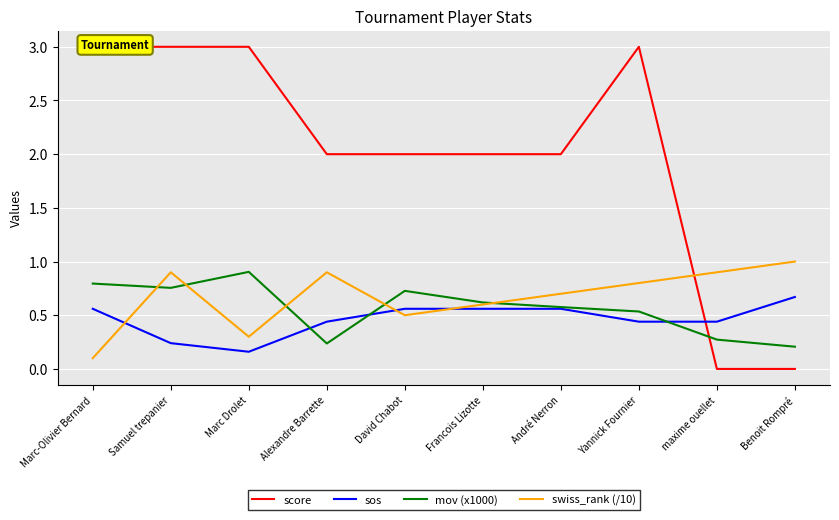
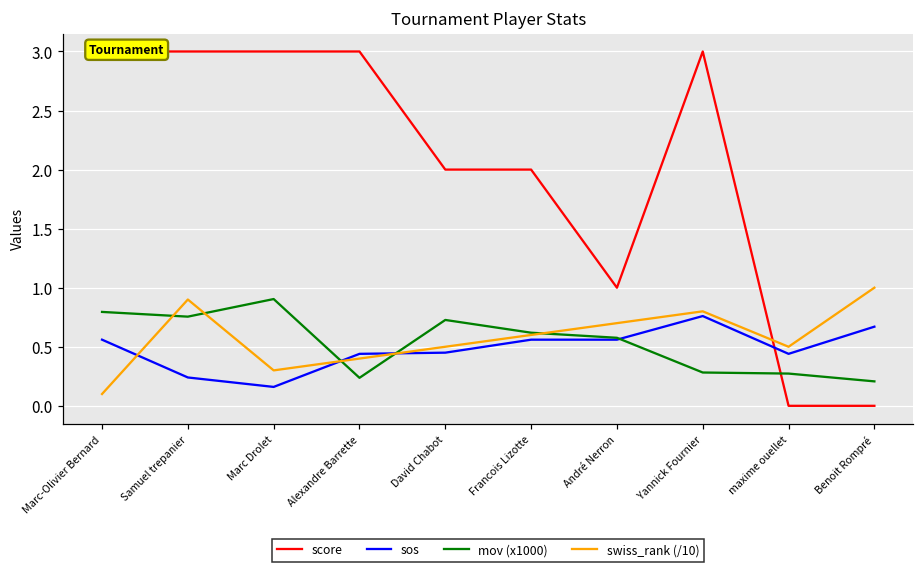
  {
    "score": {
      "Samuel trepanier": 3,
      "Marc Drolet": 3,
-     "Alexandre Barrette": 2,
+     "Alexandre Barrette": 3,
      "David Chabot": 2,
      "Francois Lizotte": 2,
-     "André Nerron": 2,
+     "André Nerron": 1,
      "Yannick Fournier": 3,
      "maxime ouellet": 0,
      "Benoit Rompré": 0
    },
    "sos": {
      "Marc-Olivier Bernard": 0.56,
      "Samuel trepanier": 0.24,
      "Marc Drolet": 0.16,
      "Alexandre Barrette": 0.44,
-     "David Chabot": 0.56,
+     "David Chabot": 0.45,
      "Francois Lizotte": 0.56,
-     "Yannick Fournier": 0.44,
+     "Yannick Fournier": 0.76,
      "maxime ouellet": 0.44,
      "Benoit Rompré": 0.67
    },
    "mov (x1000)": {
      "Marc-Olivier Bernard": 0.80,
      "Samuel trepanier": 0.76,
      "Marc Drolet": 0.90,
      "Alexandre Barrette": 0.24,
      "David Chabot": 0.73,
-     "Yannick Fournier": 0.54,
+     "Yannick Fournier": 0.28,
      "maxime ouellet": 0.27,
      "Benoit Rompré": 0.21
    },
    "swiss_rank (/10)": {
      "Marc-Olivier Bernard": 0.10,
      "Samuel trepanier": 0.90,
      "Marc Drolet": 0.30,
-     "Alexandre Barrette": 0.90,
+     "Alexandre Barrette": 0.40,
      "David Chabot": 0.50,
      "André Nerron": 0.70,
      "Yannick Fournier": 0.80,
-     "maxime ouellet": 0.90,
+     "maxime ouellet": 0.50,
      "Benoit Rompré": 1.00
    }
  }
